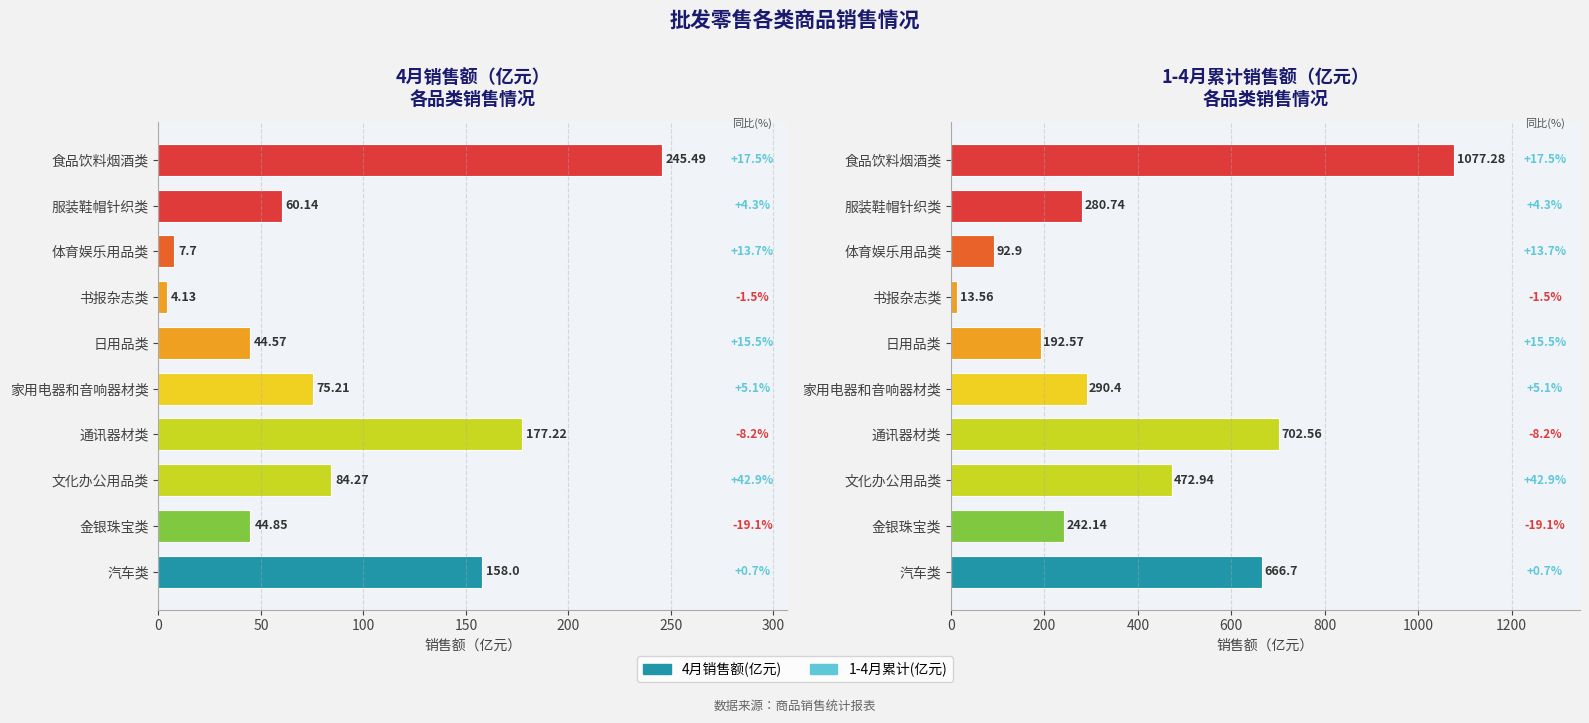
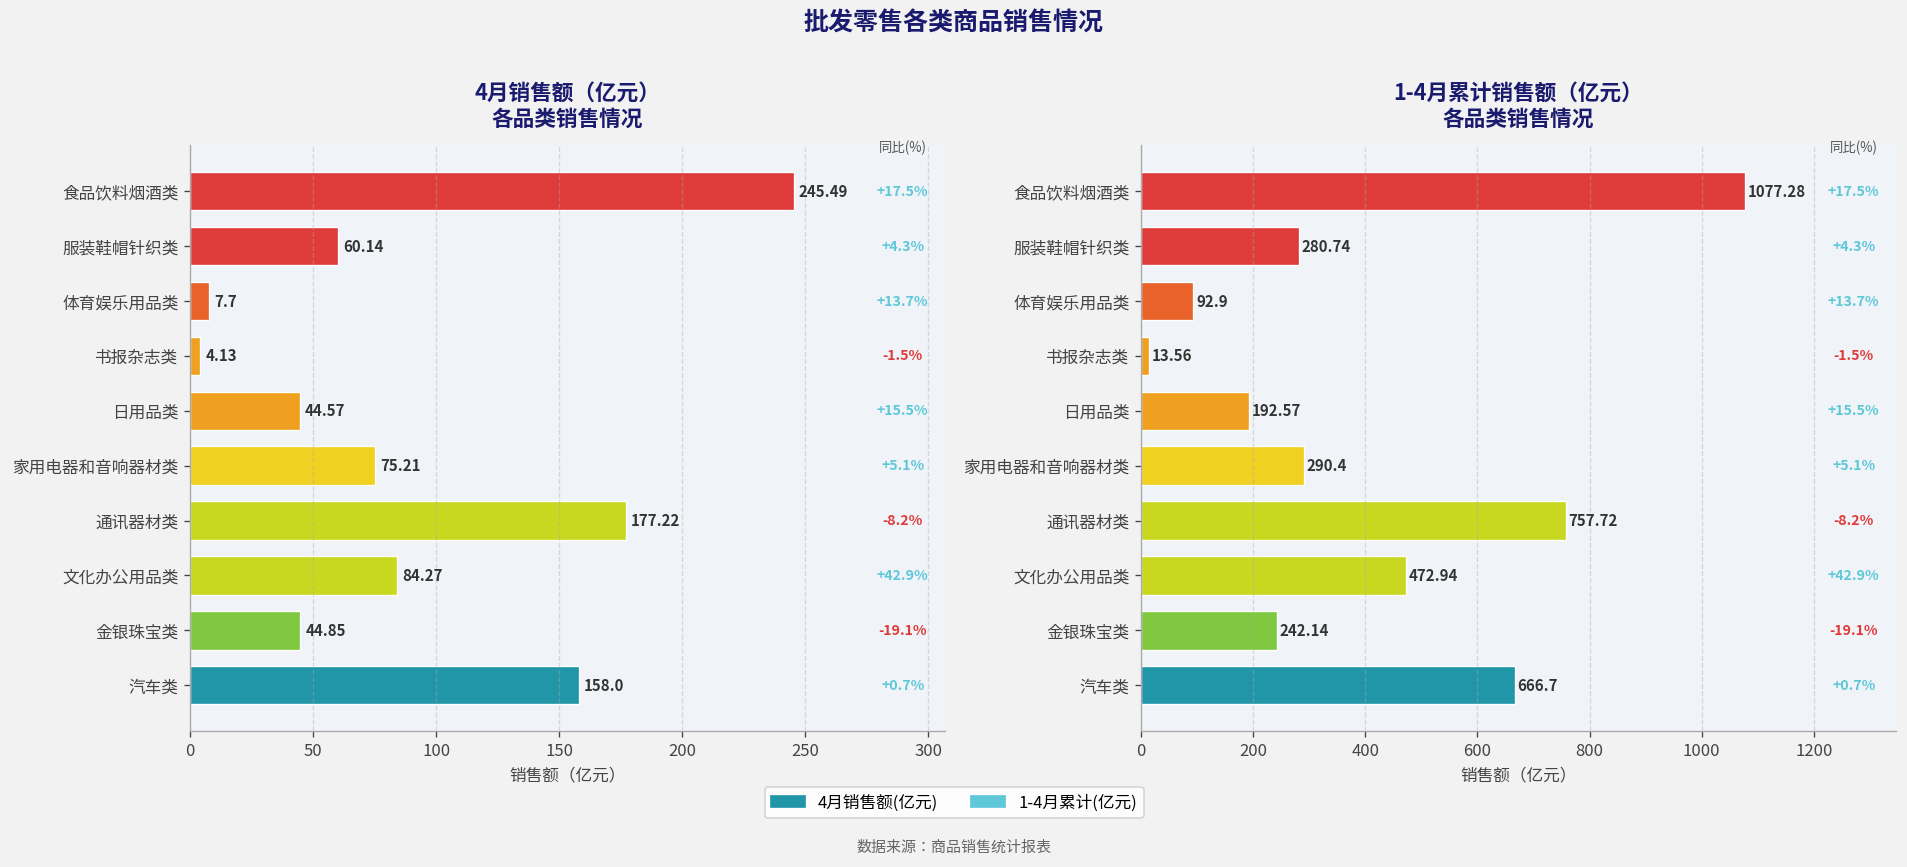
  {
    "4月销售额（亿元） 各品类销售情况": {
      "食品饮料烟酒类": 245.49,
      "服装鞋帽针织类": 60.14,
      "体育娱乐用品类": 7.7,
      "书报杂志类": 4.13,
      "日用品类": 44.57,
      "家用电器和音响器材类": 75.21,
      "通讯器材类": 177.22,
      "文化办公用品类": 84.27,
      "金银珠宝类": 44.85,
      "汽车类": 158.0
    },
    "1-4月累计销售额（亿元） 各品类销售情况": {
      "食品饮料烟酒类": 1077.28,
      "服装鞋帽针织类": 280.74,
      "体育娱乐用品类": 92.9,
      "书报杂志类": 13.56,
      "日用品类": 192.57,
      "家用电器和音响器材类": 290.4,
-     "通讯器材类": 702.56,
+     "通讯器材类": 757.72,
      "文化办公用品类": 472.94,
      "金银珠宝类": 242.14,
      "汽车类": 666.7
    }
  }
